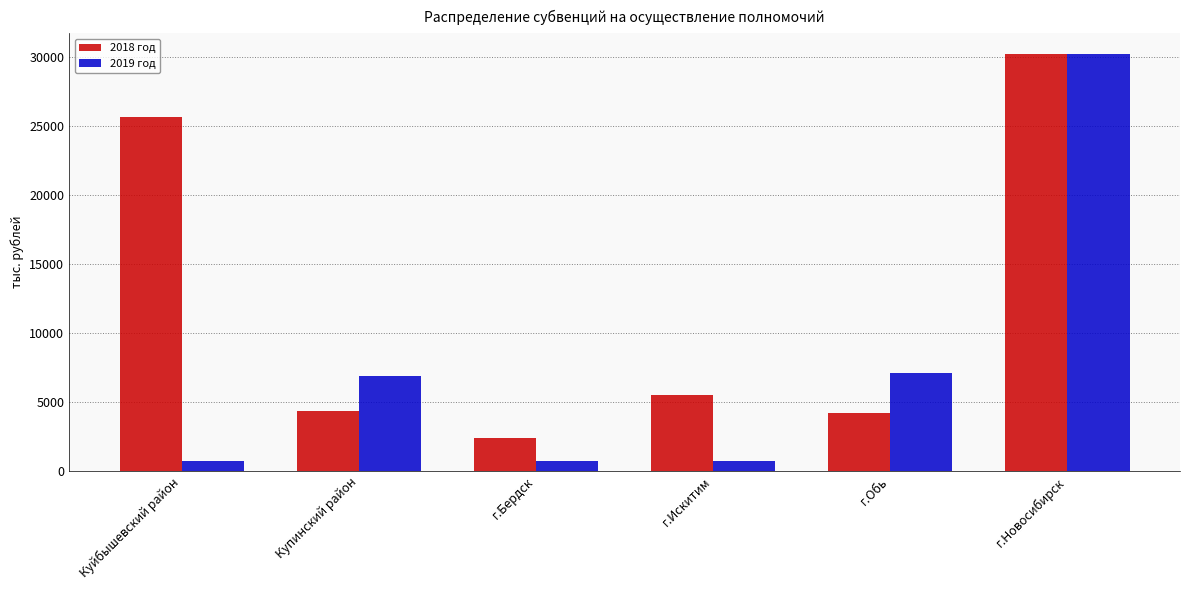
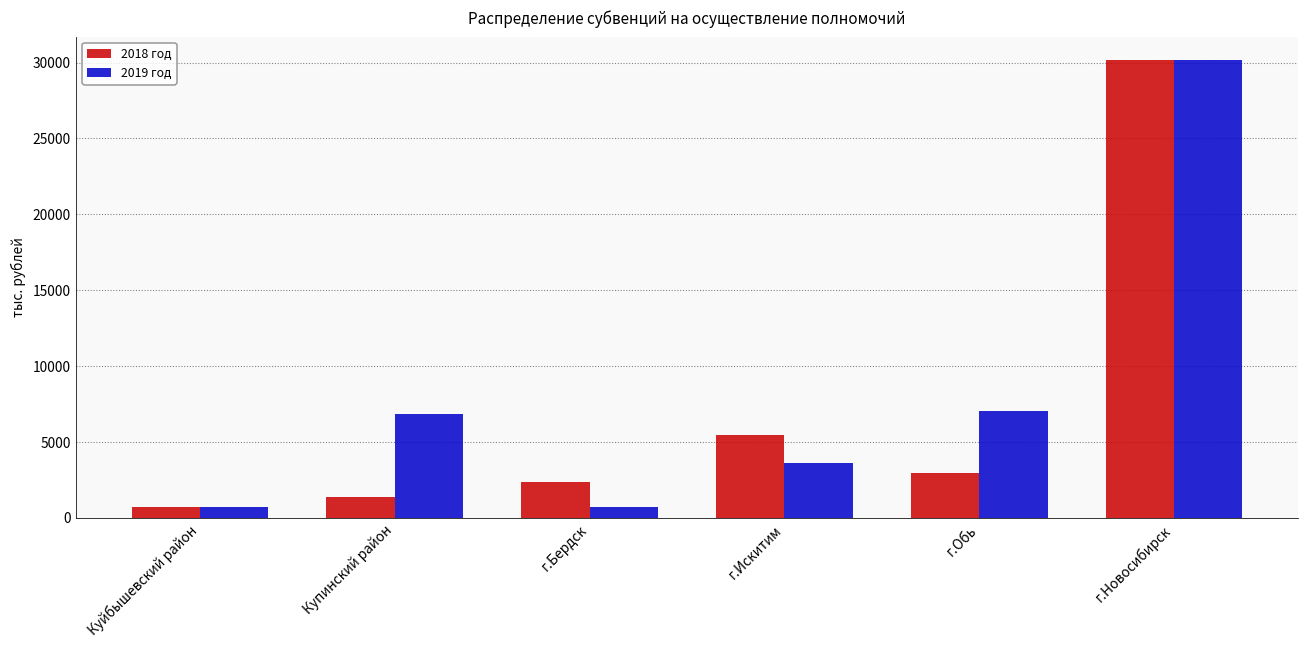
  {
    "2018 год": {
-     "Куйбышевский район": 25700,
-     "Купинский район": 4400,
+     "Куйбышевский район": 700,
+     "Купинский район": 1400,
      "г.Бердск": 2400,
      "г.Искитим": 5500,
-     "г.Обь": 4200,
+     "г.Обь": 3000,
      "г.Новосибирск": 30200
    },
    "2019 год": {
      "Куйбышевский район": 700,
      "Купинский район": 6900,
      "г.Бердск": 700,
-     "г.Искитим": 700,
+     "г.Искитим": 3600,
      "г.Обь": 7100,
      "г.Новосибирск": 30200
    }
  }
